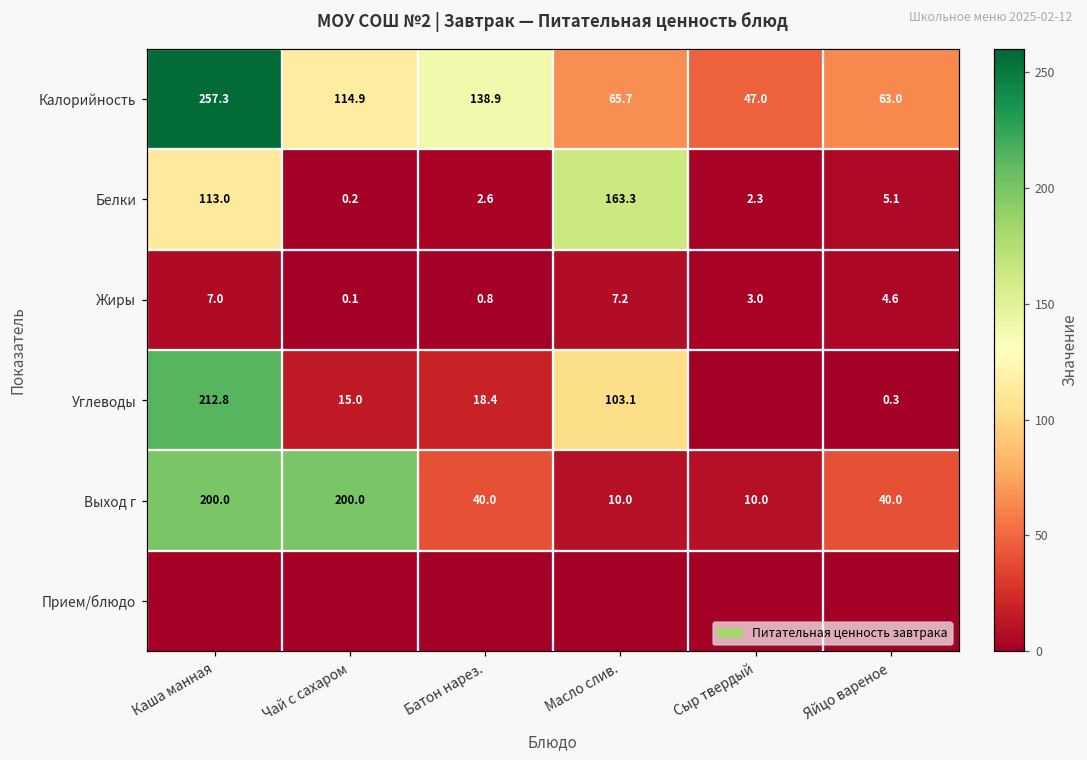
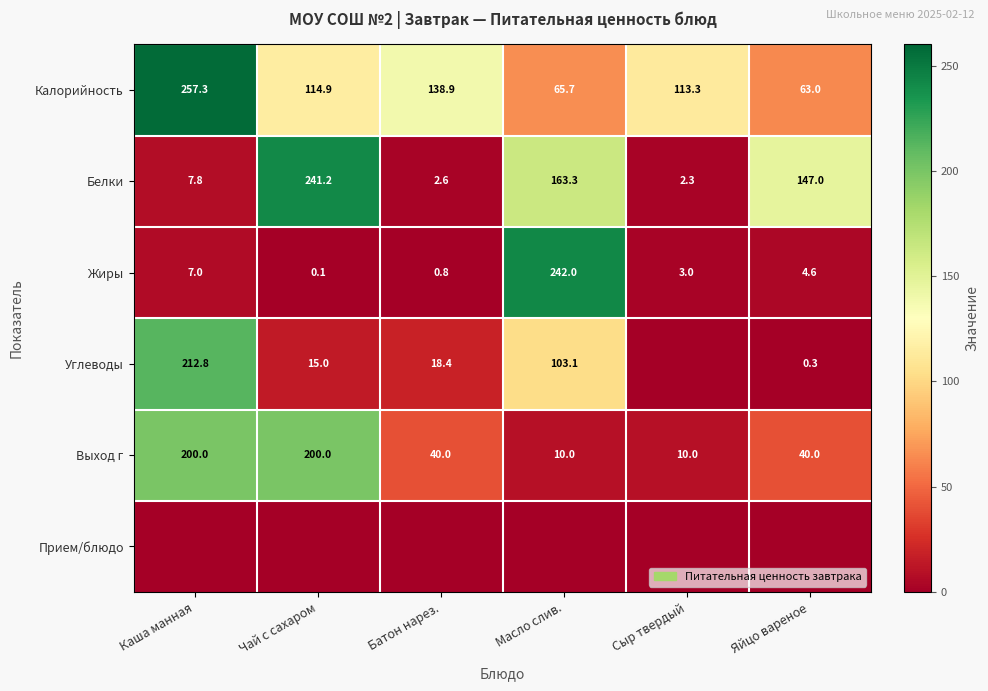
  {
    "Калорийность": {
      "Каша манная": 257.3,
      "Чай с сахаром": 114.9,
      "Батон нарез.": 138.9,
      "Масло слив.": 65.7,
-     "Сыр твердый": 47.0,
+     "Сыр твердый": 113.3,
      "Яйцо вареное": 63.0
    },
    "Белки": {
-     "Каша манная": 113.0,
-     "Чай с сахаром": 0.2,
+     "Каша манная": 7.8,
+     "Чай с сахаром": 241.2,
      "Батон нарез.": 2.6,
      "Масло слив.": 163.3,
      "Сыр твердый": 2.3,
-     "Яйцо вареное": 5.1
+     "Яйцо вареное": 147.0
    },
    "Жиры": {
      "Каша манная": 7.0,
      "Чай с сахаром": 0.1,
      "Батон нарез.": 0.8,
-     "Масло слив.": 7.2,
+     "Масло слив.": 242.0,
      "Сыр твердый": 3.0,
      "Яйцо вареное": 4.6
    },
    "Углеводы": {
      "Каша манная": 212.8,
      "Чай с сахаром": 15.0,
      "Батон нарез.": 18.4,
      "Масло слив.": 103.1,
      "Яйцо вареное": 0.3
    },
    "Выход г": {
      "Каша манная": 200.0,
      "Чай с сахаром": 200.0,
      "Батон нарез.": 40.0,
      "Масло слив.": 10.0,
      "Сыр твердый": 10.0,
      "Яйцо вареное": 40.0
    }
  }
